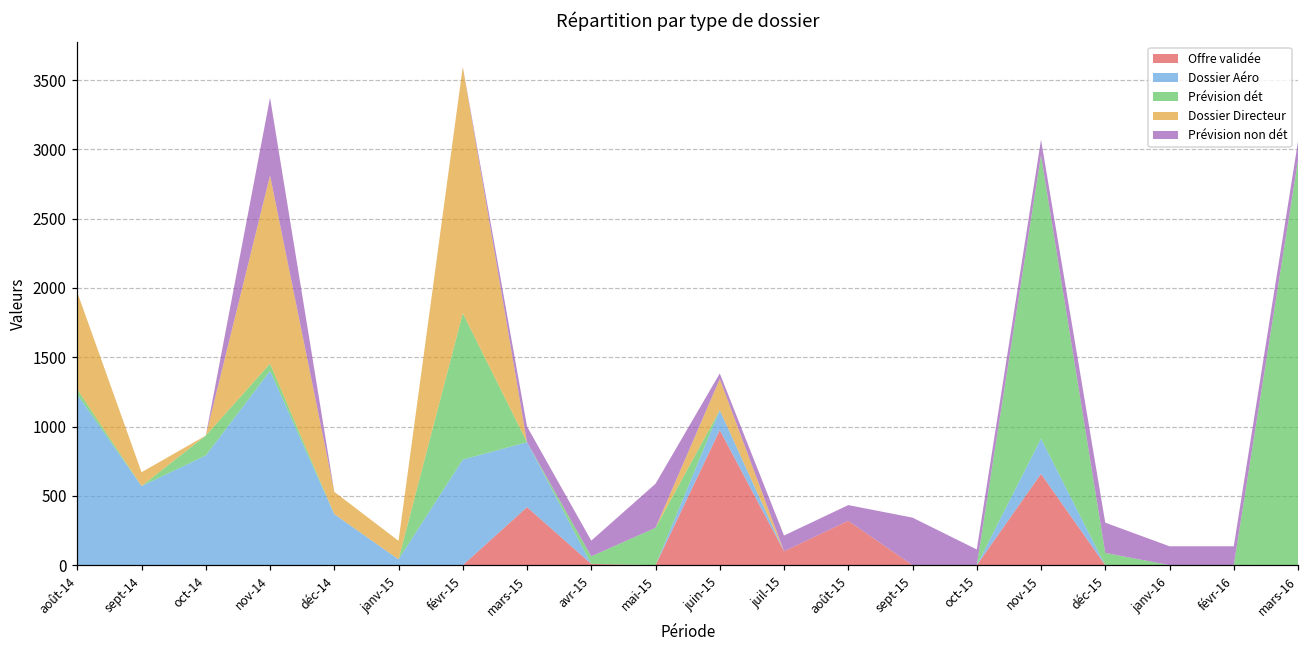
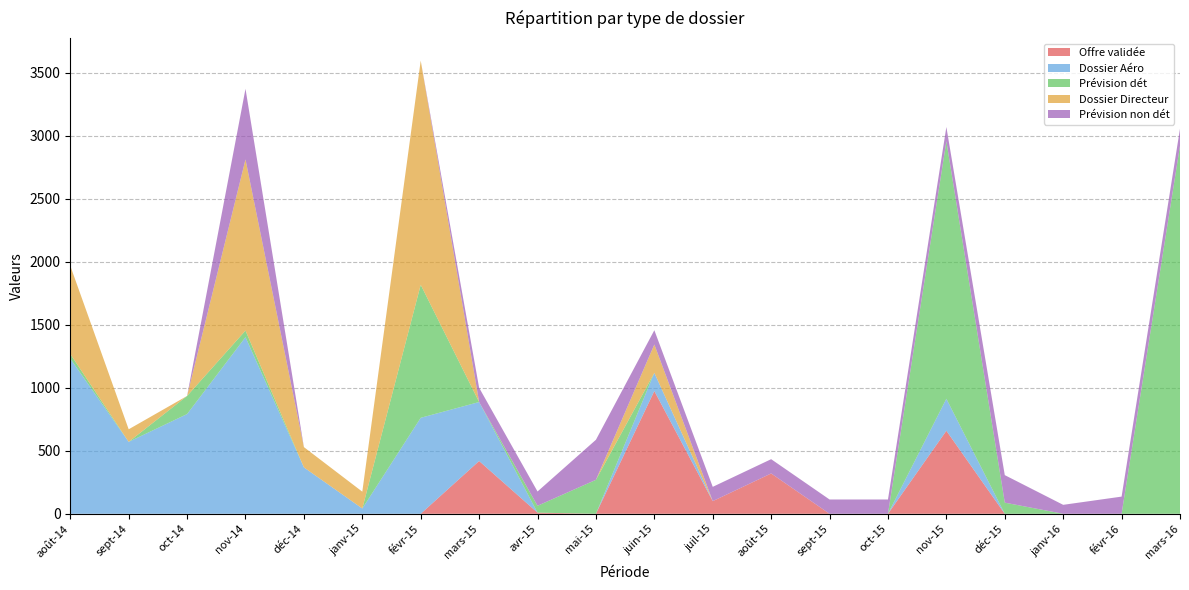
  {
    "Offre validée": {
      "août-14": 0,
      "sept-14": 0,
      "oct-14": 0,
      "nov-14": 0,
      "déc-14": 0,
      "janv-15": 0,
      "févr-15": 0,
      "mars-15": 420,
      "juin-15": 970,
      "nov-15": 660
    },
    "Dossier Aéro": {
      "août-14": 1230,
      "oct-14": 790,
      "nov-14": 1400,
      "févr-15": 760,
      "nov-15": 250
    },
    "Prévision dét": {
      "août-14": 40,
      "nov-14": 50,
      "févr-15": 1060
    },
    "Dossier Directeur": {
      "nov-14": 1360,
      "juin-15": 230
    },
    "Prévision non dét": {
      "nov-14": 560,
      "mars-15": 110,
      "avr-15": 110,
      "mai-15": 320,
-     "juin-15": 40,
+     "juin-15": 110,
      "juil-15": 110,
      "août-15": 110,
-     "sept-15": 340,
+     "sept-15": 110,
      "oct-15": 110,
      "nov-15": 110,
      "déc-15": 220,
-     "janv-16": 140,
+     "janv-16": 70,
      "févr-16": 140,
      "mars-16": 140
    }
  }
